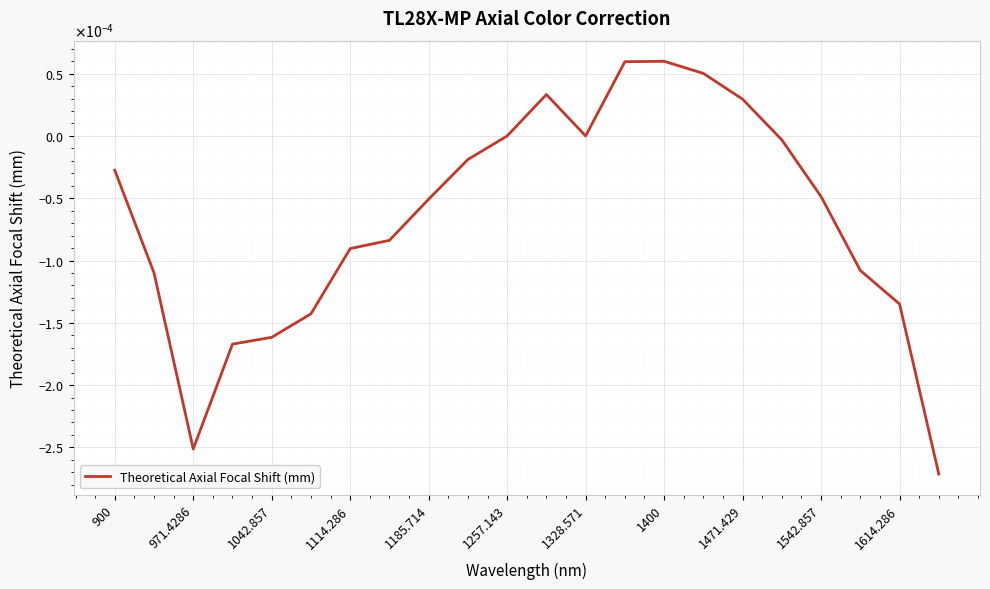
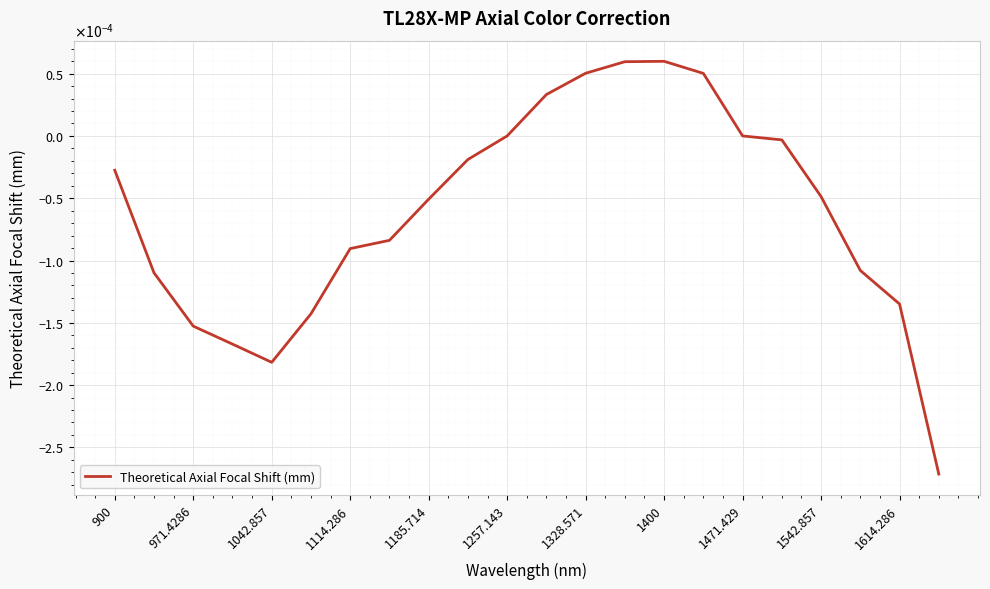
  {
    "900": -0.000028,
-   "971.4286": -0.000251,
-   "1042.857": -0.000162,
+   "971.4286": -0.000153,
+   "1042.857": -0.000182,
    "1114.286": -0.000090,
    "1185.714": -0.000051,
    "1257.143": 0.000000,
-   "1328.571": 0.0000,
+   "1328.571": 0.0001,
    "1400": 0.000060,
-   "1471.429": 0.00003,
+   "1471.429": 0.00000,
    "1542.857": -0.000049,
    "1614.286": -0.000135
  }
